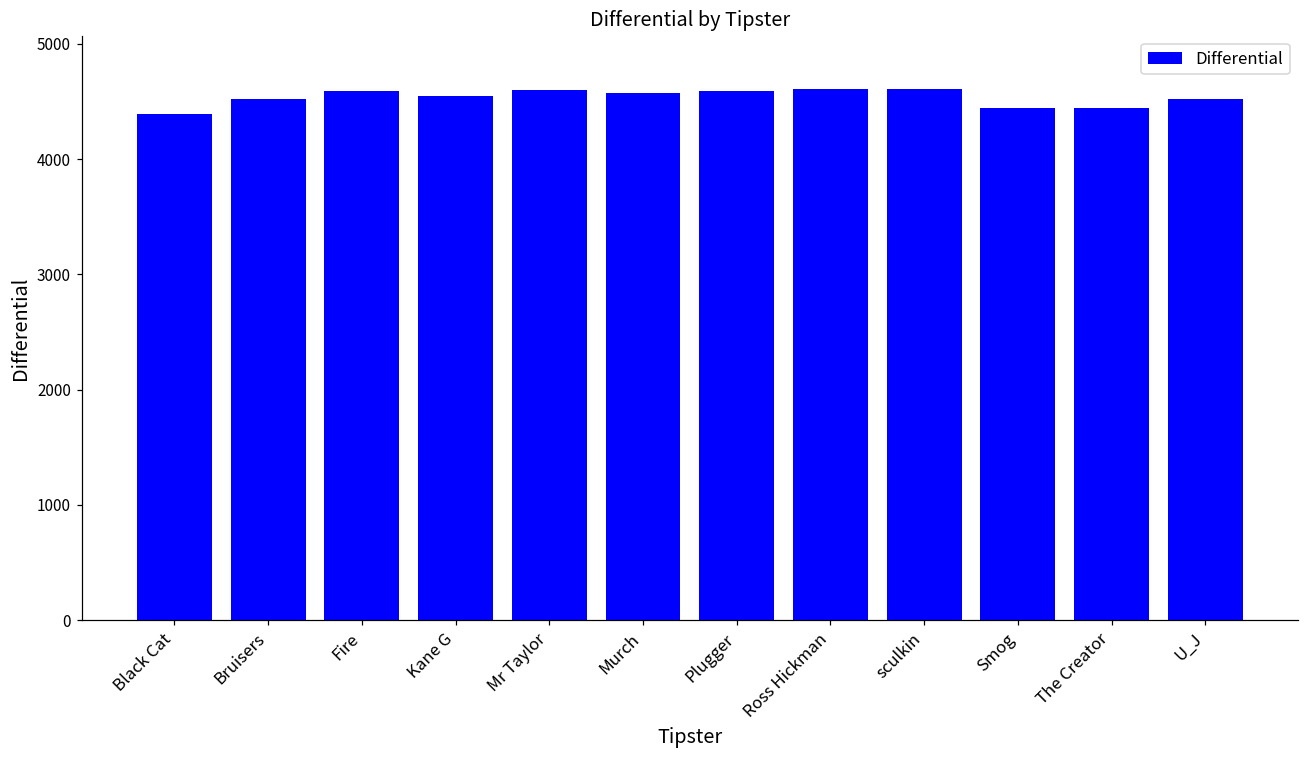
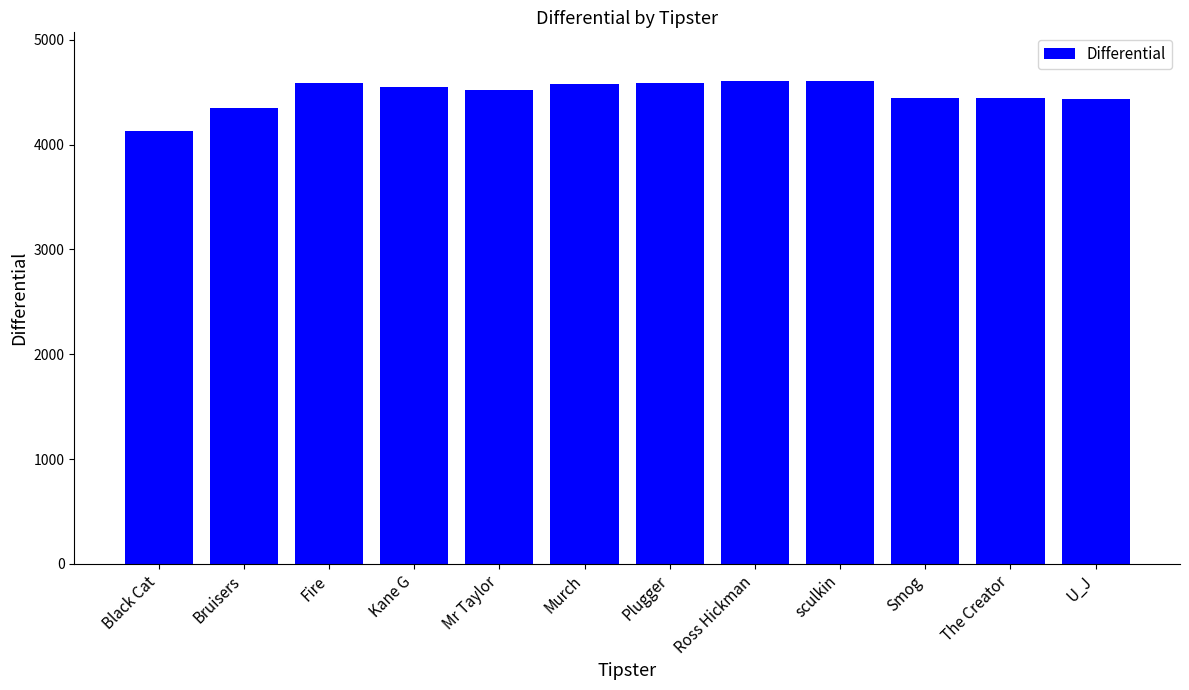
  {
-   "Black Cat": 4390,
-   "Bruisers": 4520,
+   "Black Cat": 4130,
+   "Bruisers": 4350,
    "Fire": 4590,
    "Kane G": 4550,
-   "Mr Taylor": 4600,
+   "Mr Taylor": 4520,
    "Murch": 4580,
    "Plugger": 4590,
    "Ross Hickman": 4600,
    "sculkin": 4610,
    "Smog": 4450,
    "The Creator": 4440,
-   "U_J": 4520
+   "U_J": 4430
  }
